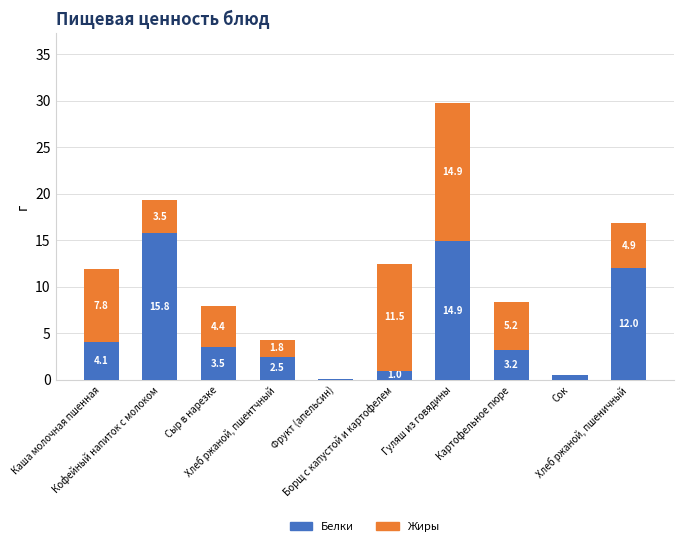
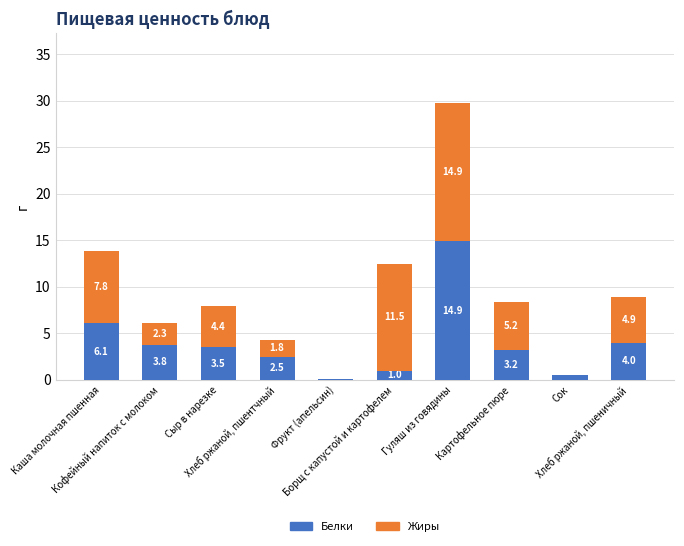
  {
    "Белки": {
-     "Каша молочная пшенная": 4.1,
-     "Кофейный напиток с молоком": 15.8,
+     "Каша молочная пшенная": 6.1,
+     "Кофейный напиток с молоком": 3.8,
      "Сыр в нарезке": 3.5,
      "Хлеб ржаной, пшентчный": 2.5,
      "Борщ с капустой и картофелем": 1.0,
      "Гуляш из говядины": 14.9,
      "Картофельное пюре": 3.2,
-     "Хлеб ржаной, пшеничный": 12.0
+     "Хлеб ржаной, пшеничный": 4.0
    },
    "Жиры": {
      "Каша молочная пшенная": 7.8,
-     "Кофейный напиток с молоком": 3.5,
+     "Кофейный напиток с молоком": 2.3,
      "Сыр в нарезке": 4.4,
      "Хлеб ржаной, пшентчный": 1.8,
      "Борщ с капустой и картофелем": 11.5,
      "Гуляш из говядины": 14.9,
      "Картофельное пюре": 5.2,
      "Хлеб ржаной, пшеничный": 4.9
    }
  }
